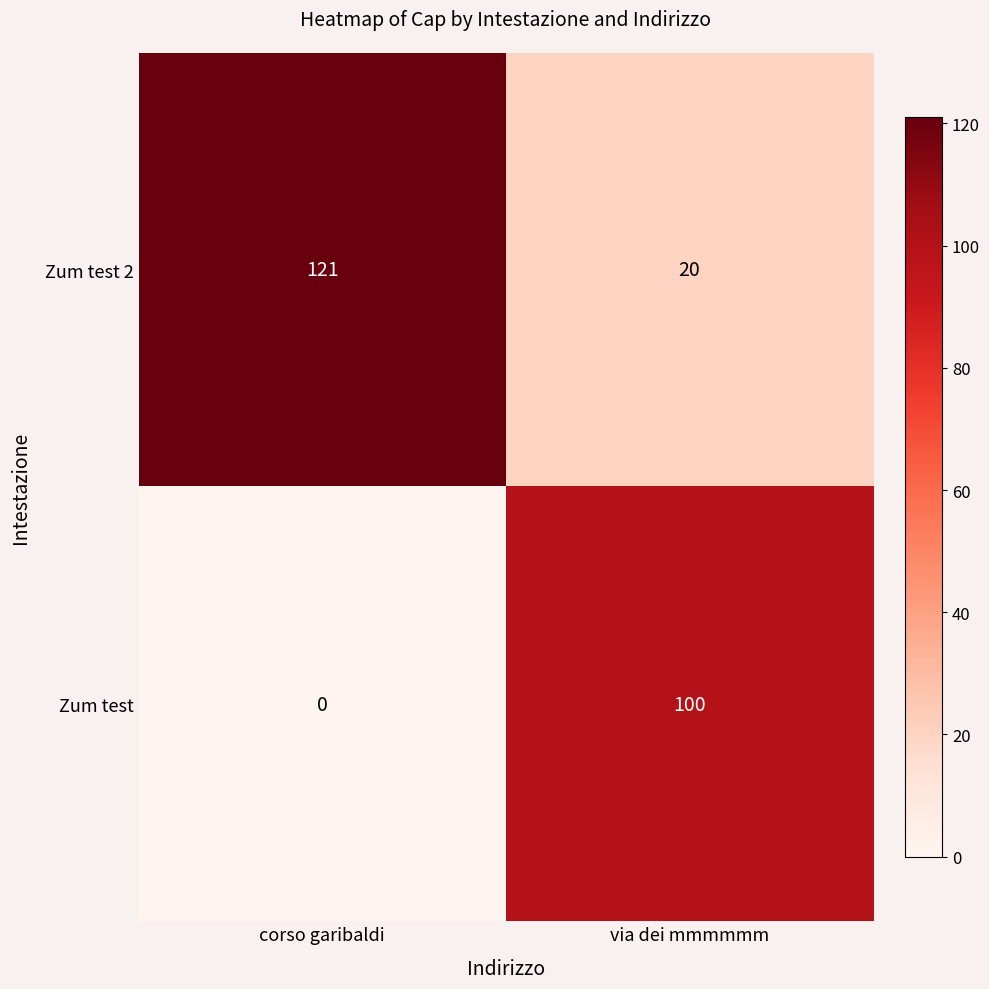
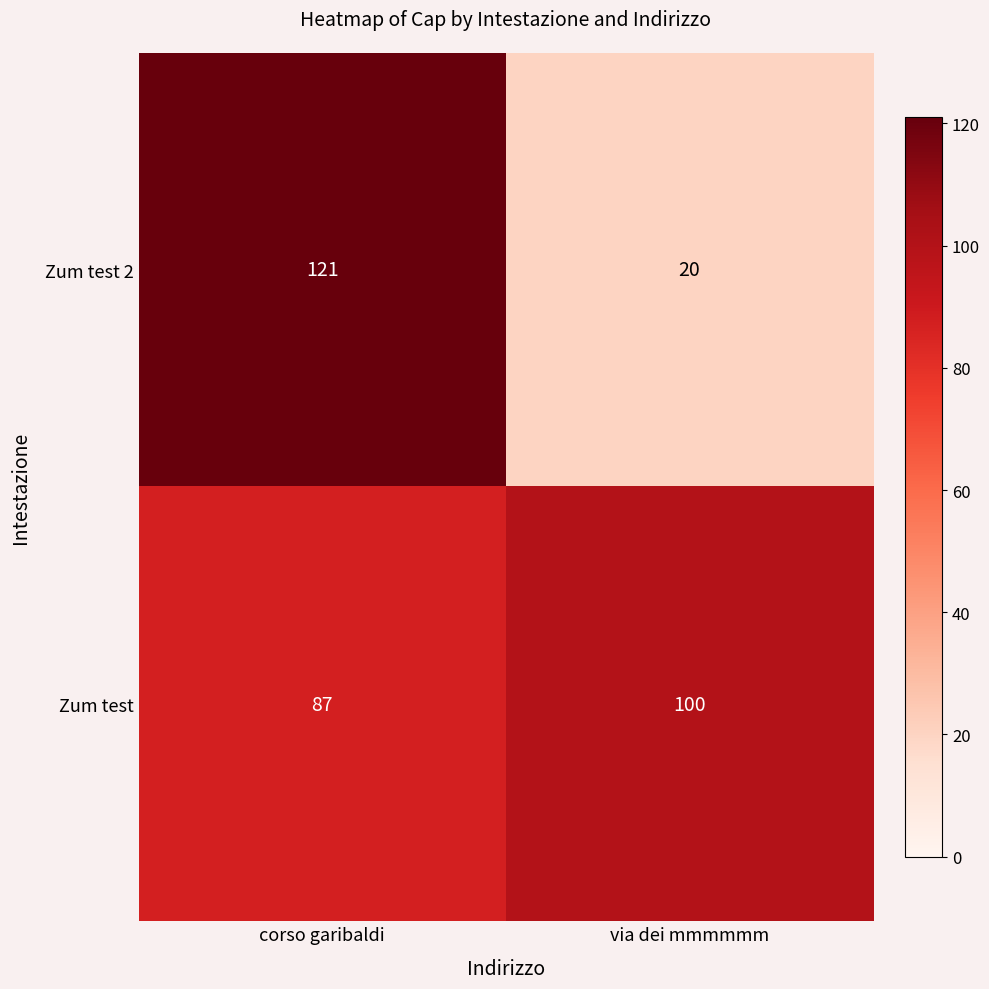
  {
    "Zum test 2": {
      "corso garibaldi": 121,
      "via dei mmmmmm": 20
    },
    "Zum test": {
-     "corso garibaldi": 0,
+     "corso garibaldi": 87,
      "via dei mmmmmm": 100
    }
  }
